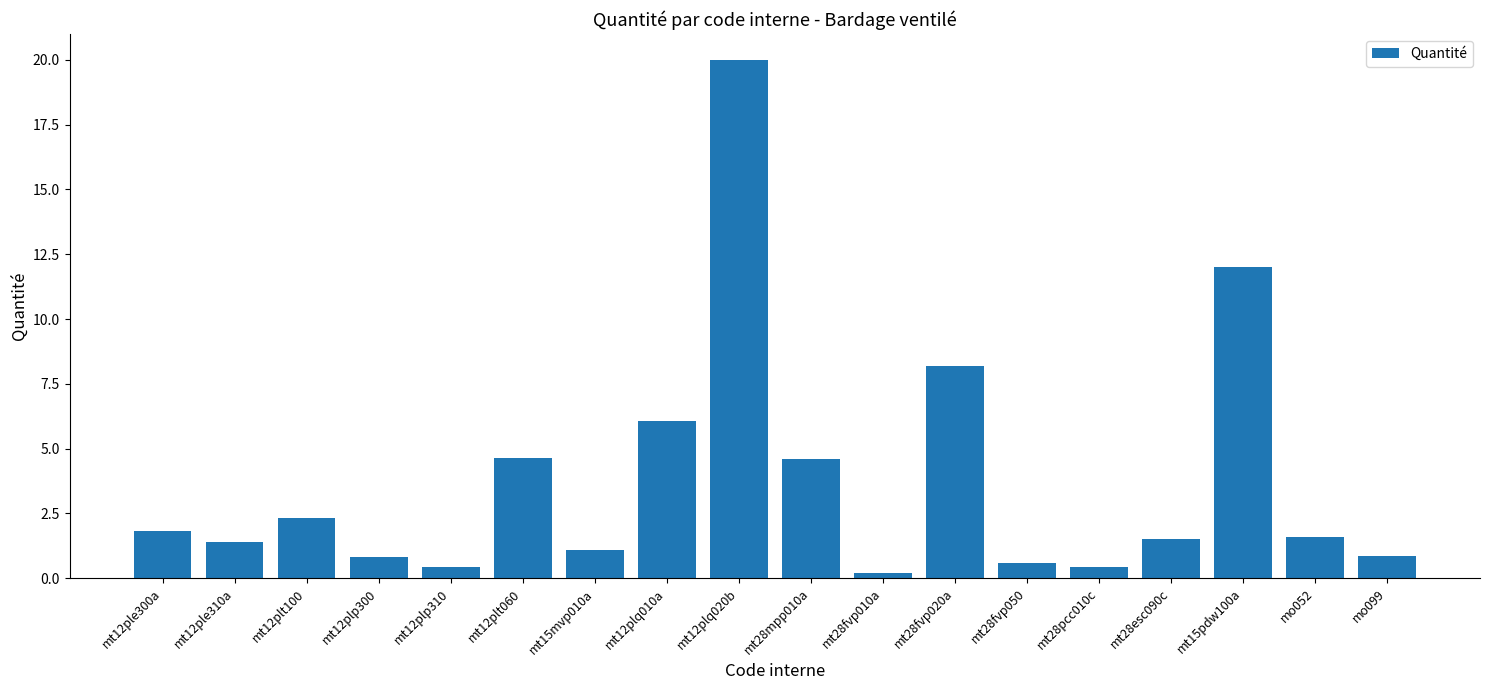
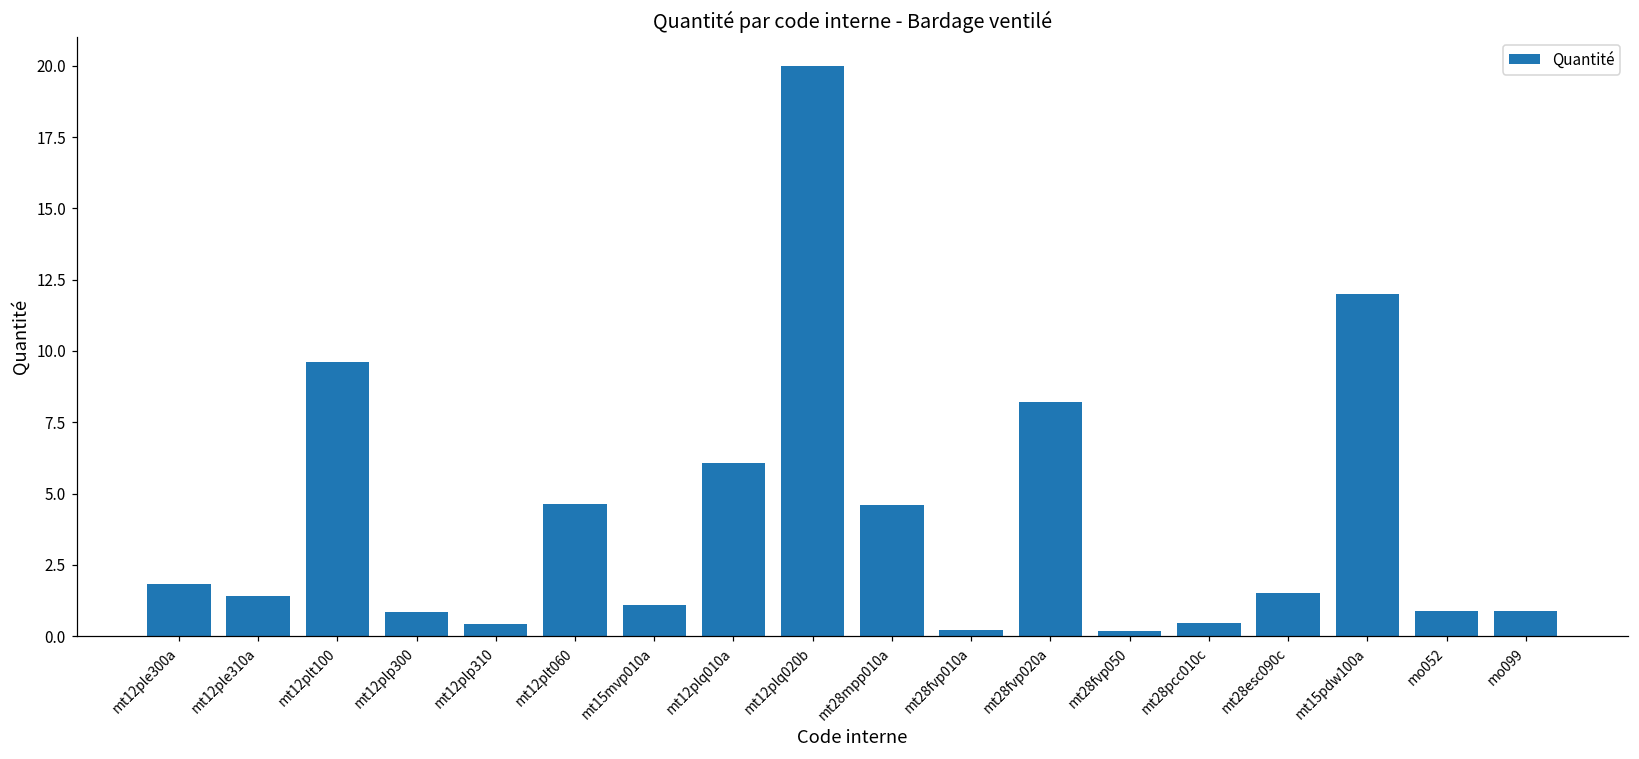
  {
    "mt12ple300a": 1.8,
    "mt12ple310a": 1.4,
-   "mt12plt100": 2.3,
+   "mt12plt100": 9.6,
    "mt12plp300": 0.8,
    "mt12plp310": 0.4,
    "mt12plt060": 4.6,
    "mt15mvp010a": 1.1,
    "mt12plq010a": 6.1,
    "mt12plq020b": 20.0,
    "mt28mpp010a": 4.6,
    "mt28fvp010a": 0.2,
    "mt28fvp020a": 8.2,
-   "mt28fvp050": 0.6,
+   "mt28fvp050": 0.2,
    "mt28pcc010c": 0.5,
    "mt28esc090c": 1.5,
    "mt15pdw100a": 12.0,
-   "mo052": 1.6,
+   "mo052": 0.9,
    "mo099": 0.9
  }
